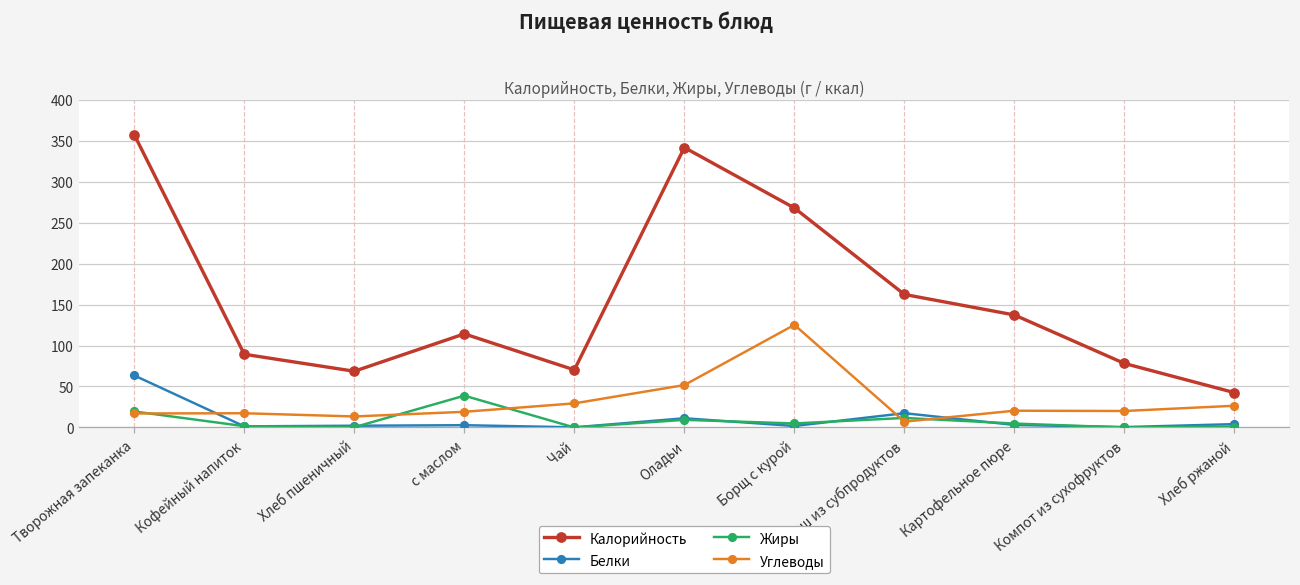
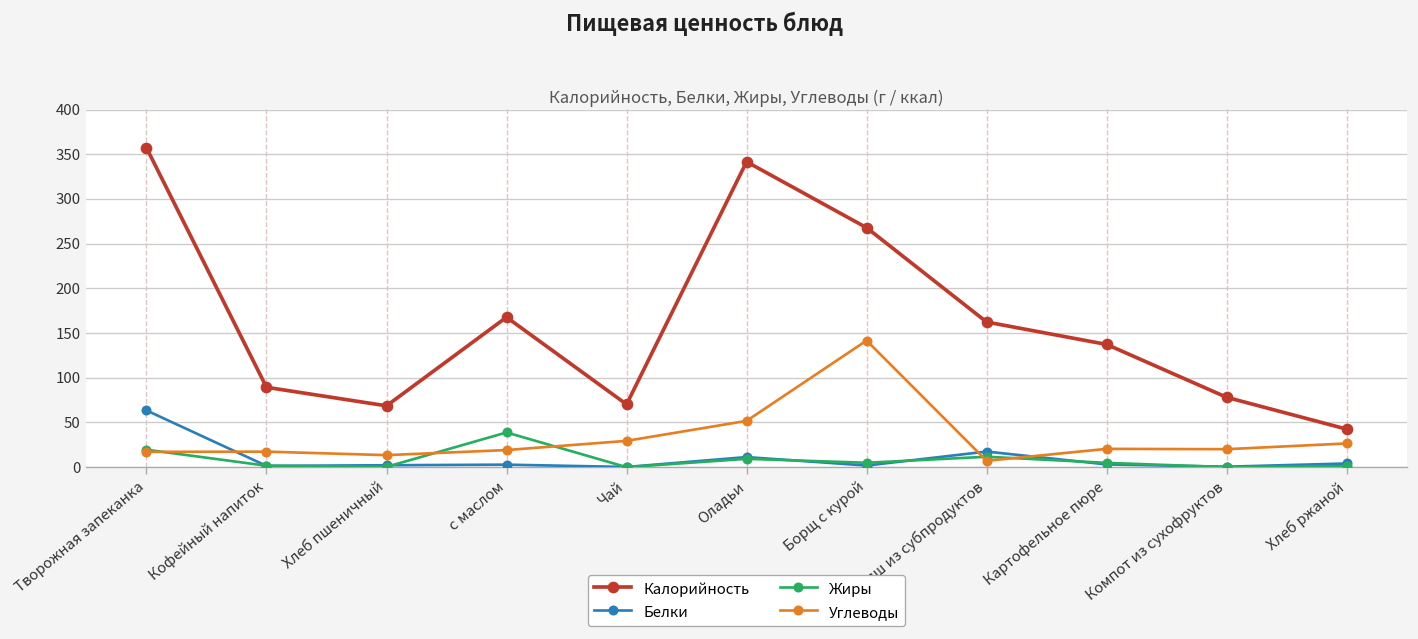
  {
    "Калорийность": {
      "Творожная запеканка": 360,
      "Кофейный напиток": 90,
      "Хлеб пшеничный": 70,
-     "с маслом": 110,
+     "с маслом": 170,
      "Чай": 70,
      "Оладьи": 340,
      "Борщ с курой": 270,
      "Гуляш из субпродуктов": 160,
      "Картофельное пюре": 140,
      "Компот из сухофруктов": 80,
      "Хлеб ржаной": 40
    },
    "Белки": {
      "Творожная запеканка": 60,
      "с маслом": 0,
      "Гуляш из субпродуктов": 20
    },
    "Жиры": {
      "с маслом": 40,
      "Гуляш из субпродуктов": 10
    },
    "Углеводы": {
      "Кофейный напиток": 20,
      "Хлеб пшеничный": 10,
      "с маслом": 20,
      "Чай": 30,
      "Оладьи": 50,
-     "Борщ с курой": 130,
+     "Борщ с курой": 140,
      "Гуляш из субпродуктов": 10,
      "Картофельное пюре": 20,
      "Компот из сухофруктов": 20,
      "Хлеб ржаной": 30
    }
  }
